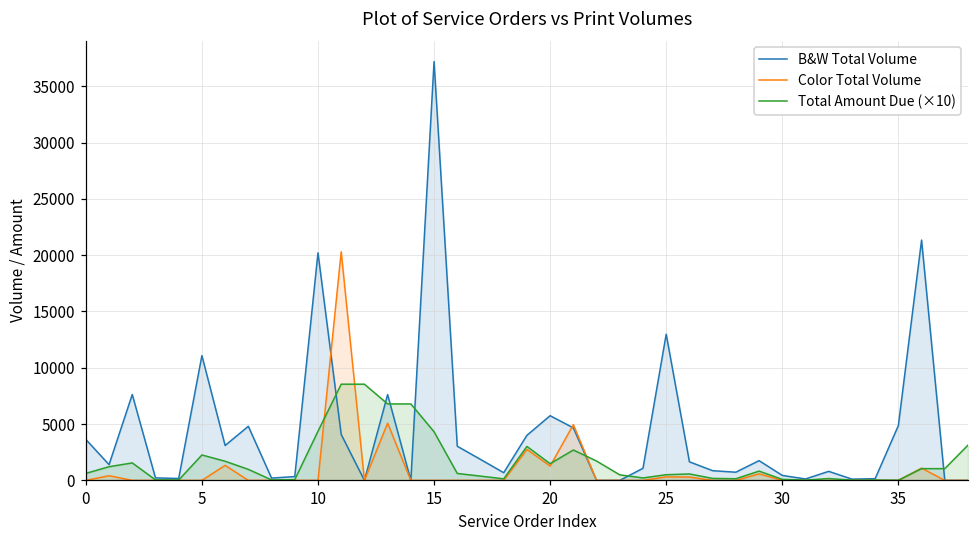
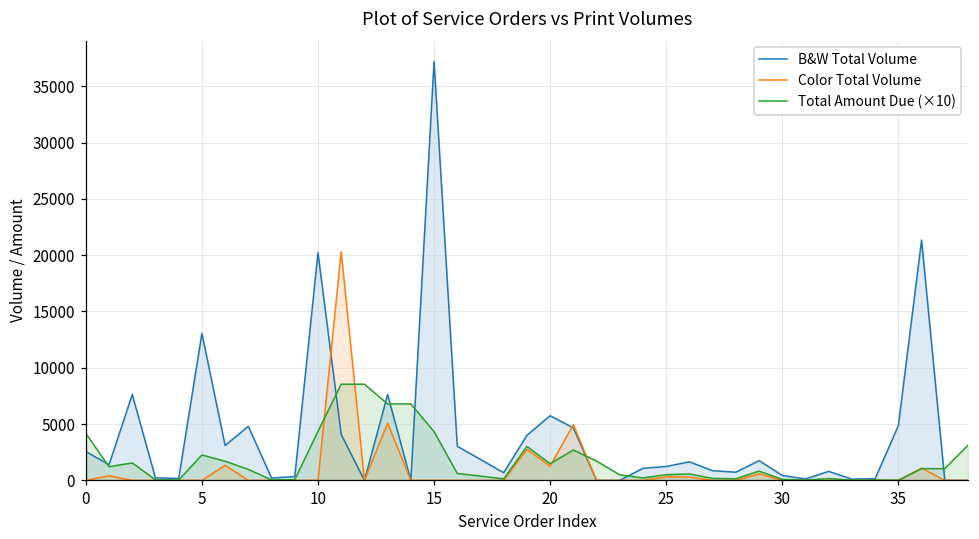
  {
    "B&W Total Volume": {
-     "0": 3600,
-     "5": 11100,
+     "0": 2600,
+     "5": 13100,
      "10": 20200,
      "15": 37200,
      "20": 5700,
-     "25": 13000,
+     "25": 1200,
      "30": 400,
      "35": 4900
    },
    "Color Total Volume": {
      "0": 0,
      "5": 0,
      "10": 0,
      "15": 0
    },
    "Total Amount Due (×10)": {
-     "0": 600,
+     "0": 4200,
      "5": 2300,
      "10": 4400,
      "15": 4300
    }
  }
